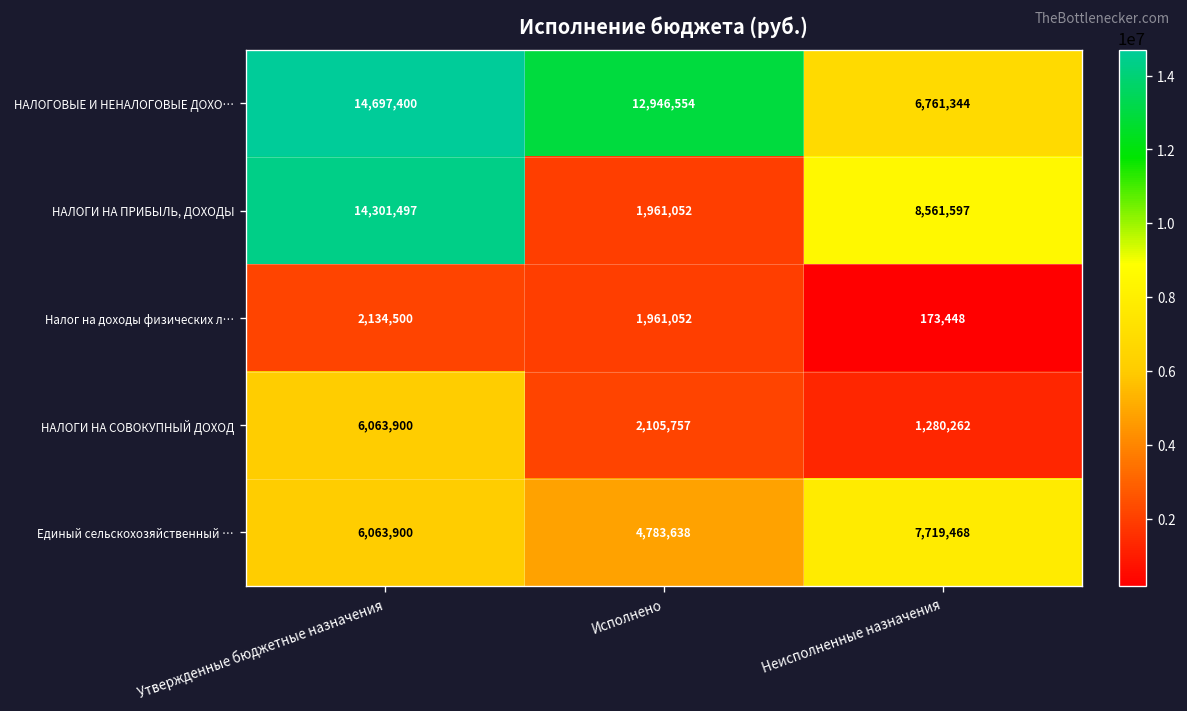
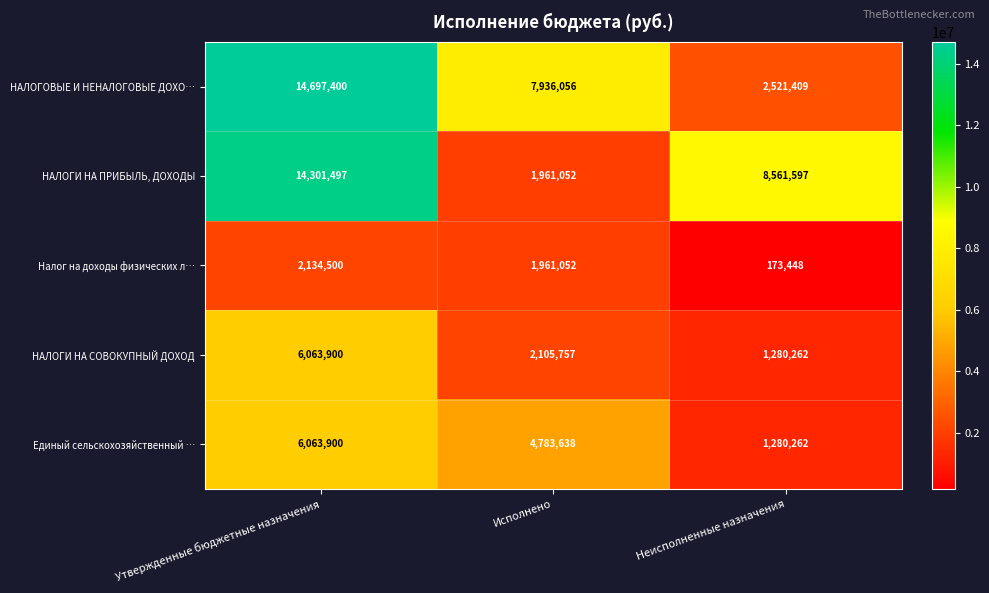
  {
    "НАЛОГОВЫЕ И НЕНАЛОГОВЫЕ ДОХО…": {
      "Утвержденные бюджетные назначения": "14,697,400",
-     "Исполнено": "12,946,554",
-     "Неисполненные назначения": "6,761,344"
+     "Исполнено": "7,936,056",
+     "Неисполненные назначения": "2,521,409"
    },
    "НАЛОГИ НА ПРИБЫЛЬ, ДОХОДЫ": {
      "Утвержденные бюджетные назначения": "14,301,497",
      "Исполнено": "1,961,052",
      "Неисполненные назначения": "8,561,597"
    },
    "Налог на доходы физических л…": {
      "Утвержденные бюджетные назначения": "2,134,500",
      "Исполнено": "1,961,052",
      "Неисполненные назначения": "173,448"
    },
    "НАЛОГИ НА СОВОКУПНЫЙ ДОХОД": {
      "Утвержденные бюджетные назначения": "6,063,900",
      "Исполнено": "2,105,757",
      "Неисполненные назначения": "1,280,262"
    },
    "Единый сельскохозяйственный …": {
      "Утвержденные бюджетные назначения": "6,063,900",
      "Исполнено": "4,783,638",
-     "Неисполненные назначения": "7,719,468"
+     "Неисполненные назначения": "1,280,262"
    }
  }
